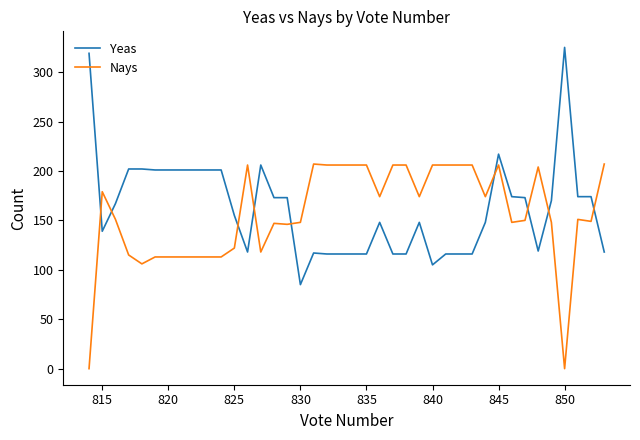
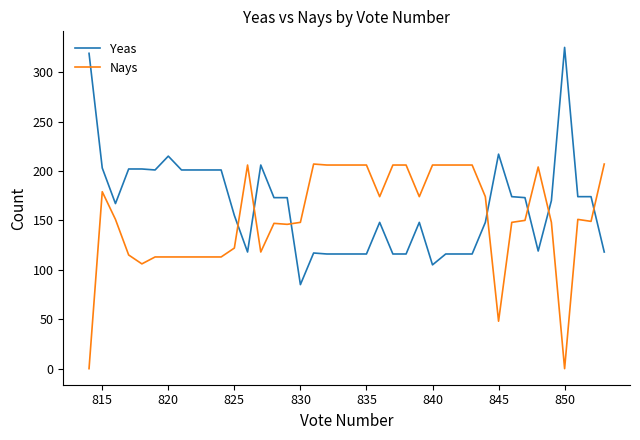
  {
    "Yeas": {
-     "815": 140,
-     "820": 200,
+     "815": 200,
+     "820": 220,
      "825": 160,
      "830": 90,
      "835": 120,
      "840": 110,
      "845": 220,
      "850": 330
    },
    "Nays": {
      "815": 180,
      "820": 110,
      "825": 120,
      "830": 150,
      "835": 210,
      "840": 210,
-     "845": 210,
+     "845": 50,
      "850": 0
    }
  }
